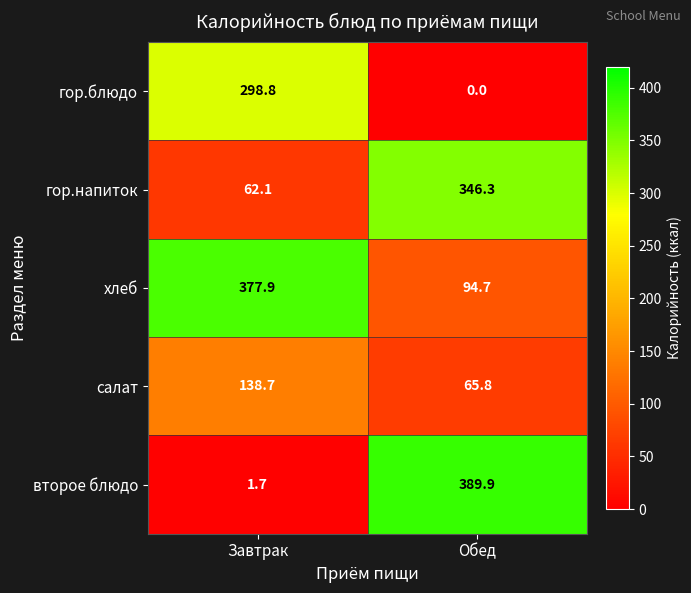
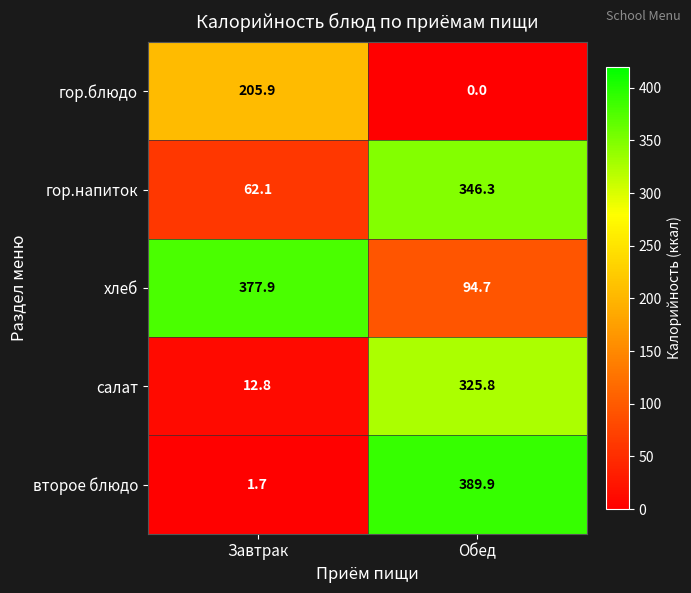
  {
    "гор.блюдо": {
-     "Завтрак": 298.8,
+     "Завтрак": 205.9,
      "Обед": 0.0
    },
    "гор.напиток": {
      "Завтрак": 62.1,
      "Обед": 346.3
    },
    "хлеб": {
      "Завтрак": 377.9,
      "Обед": 94.7
    },
    "салат": {
-     "Завтрак": 138.7,
-     "Обед": 65.8
+     "Завтрак": 12.8,
+     "Обед": 325.8
    },
    "второе блюдо": {
      "Завтрак": 1.7,
      "Обед": 389.9
    }
  }
